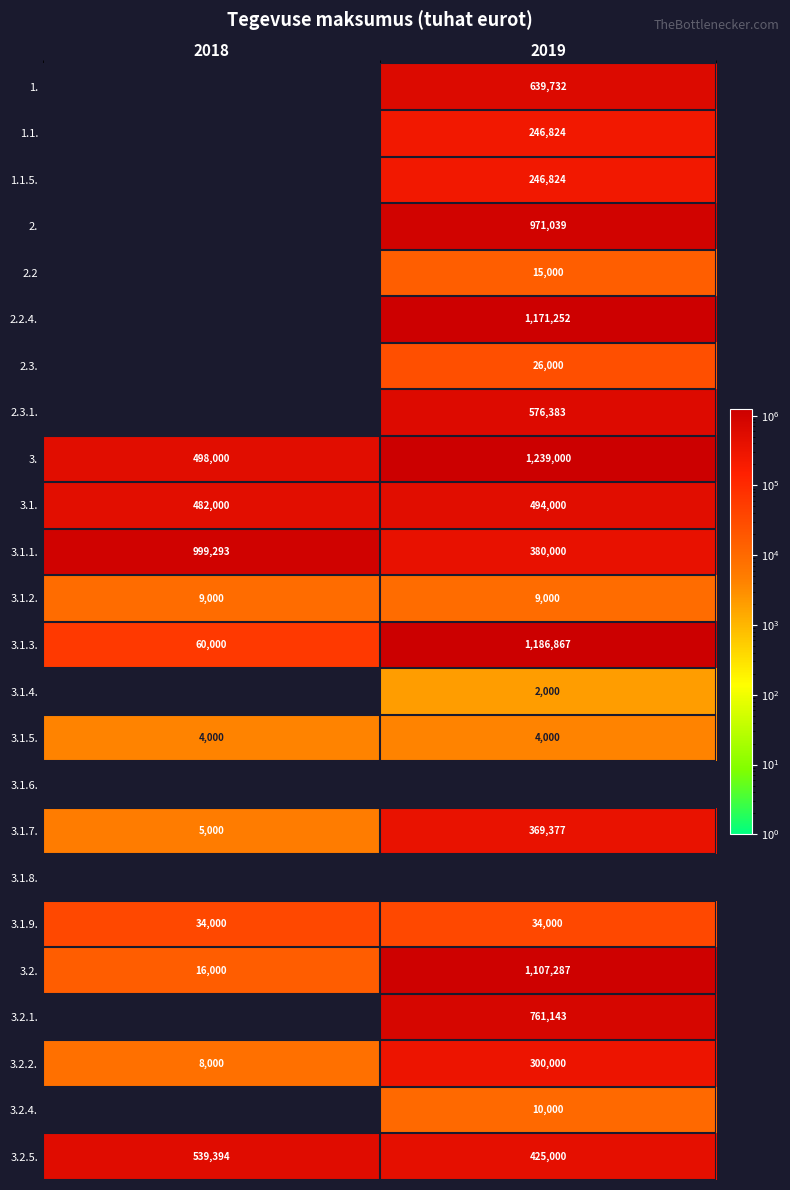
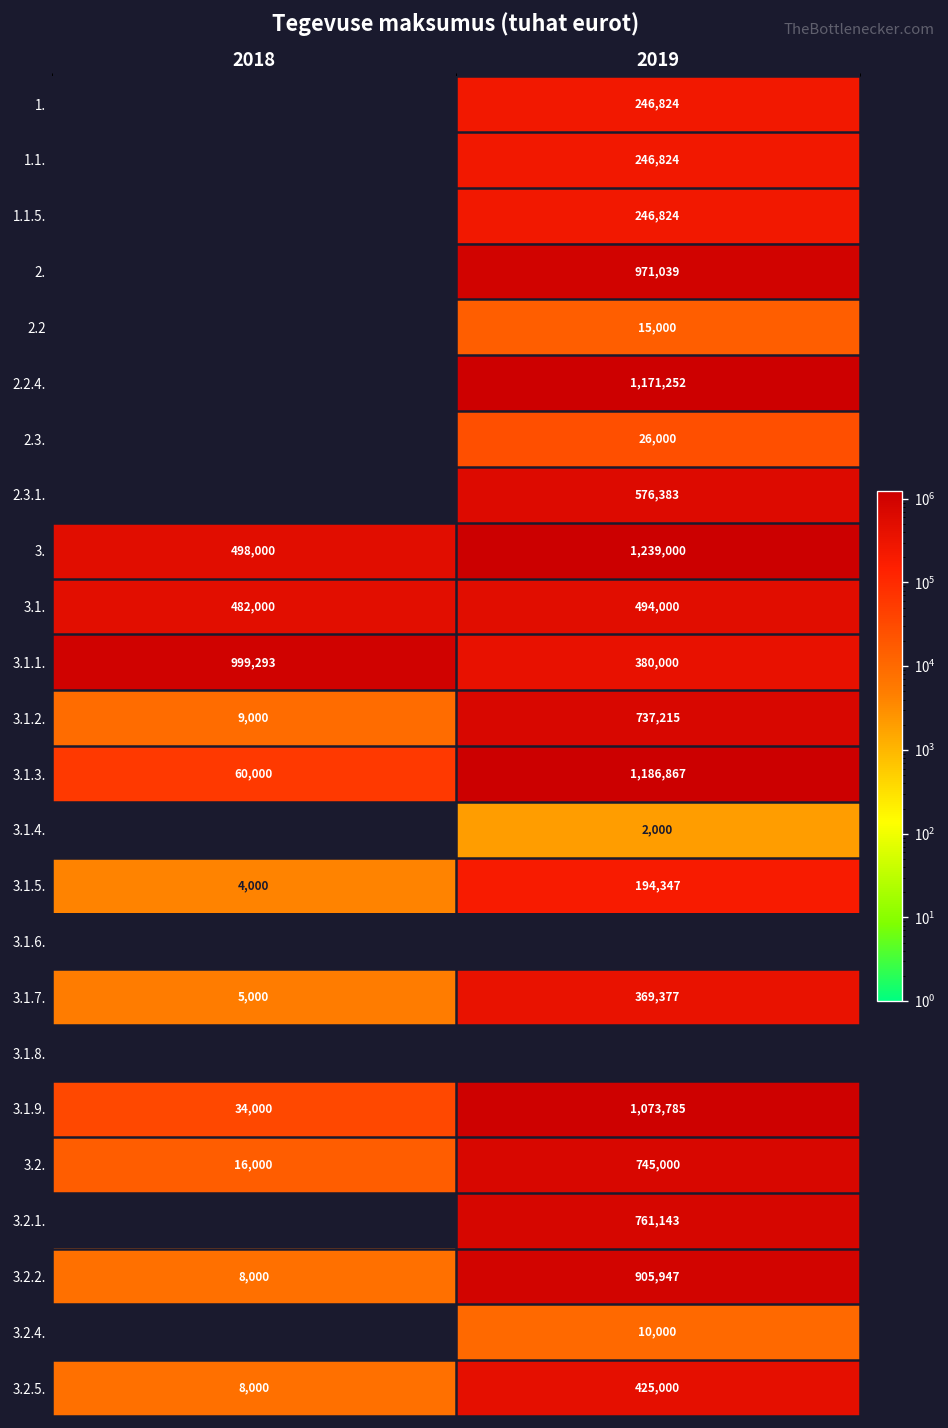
  {
    "1.": {
-     "2019": "639,732"
+     "2019": "246,824"
    },
    "1.1.": {
      "2019": "246,824"
    },
    "1.1.5.": {
      "2019": "246,824"
    },
    "2.": {
      "2019": "971,039"
    },
    "2.2": {
      "2019": "15,000"
    },
    "2.2.4.": {
      "2019": "1,171,252"
    },
    "2.3.": {
      "2019": "26,000"
    },
    "2.3.1.": {
      "2019": "576,383"
    },
    "3.": {
      "2018": "498,000",
      "2019": "1,239,000"
    },
    "3.1.": {
      "2018": "482,000",
      "2019": "494,000"
    },
    "3.1.1.": {
      "2018": "999,293",
      "2019": "380,000"
    },
    "3.1.2.": {
      "2018": "9,000",
-     "2019": "9,000"
+     "2019": "737,215"
    },
    "3.1.3.": {
      "2018": "60,000",
      "2019": "1,186,867"
    },
    "3.1.4.": {
      "2019": "2,000"
    },
    "3.1.5.": {
      "2018": "4,000",
-     "2019": "4,000"
+     "2019": "194,347"
    },
    "3.1.7.": {
      "2018": "5,000",
      "2019": "369,377"
    },
    "3.1.9.": {
      "2018": "34,000",
-     "2019": "34,000"
+     "2019": "1,073,785"
    },
    "3.2.": {
      "2018": "16,000",
-     "2019": "1,107,287"
+     "2019": "745,000"
    },
    "3.2.1.": {
      "2019": "761,143"
    },
    "3.2.2.": {
      "2018": "8,000",
-     "2019": "300,000"
+     "2019": "905,947"
    },
    "3.2.4.": {
      "2019": "10,000"
    },
    "3.2.5.": {
-     "2018": "539,394",
+     "2018": "8,000",
      "2019": "425,000"
    }
  }
